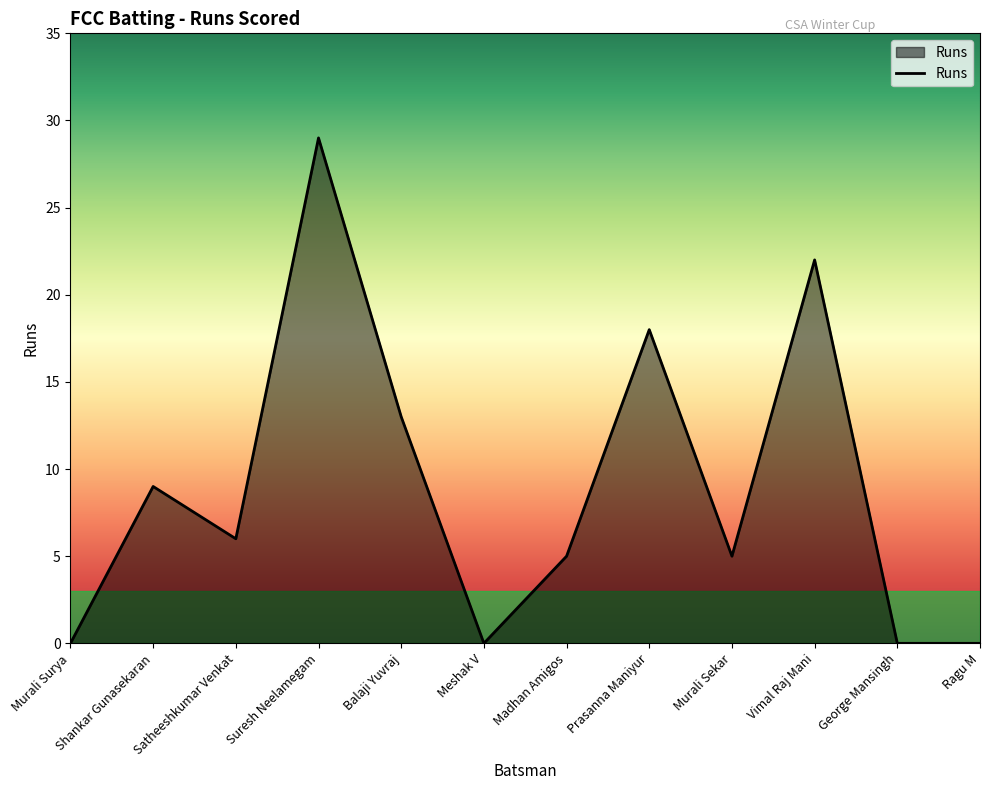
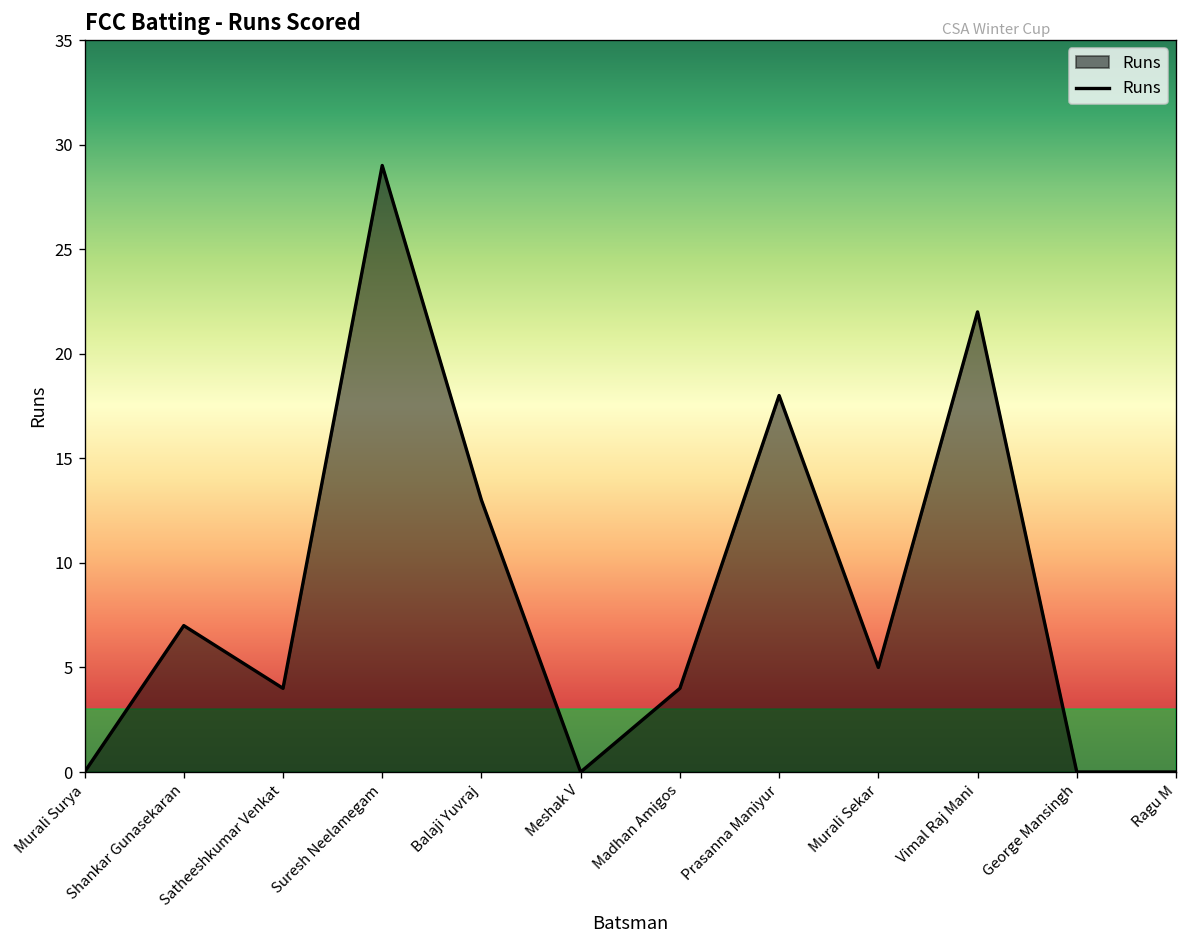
  {
-   "Shankar Gunasekaran": 9,
-   "Satheeshkumar Venkat": 6,
+   "Shankar Gunasekaran": 7,
+   "Satheeshkumar Venkat": 4,
    "Suresh Neelamegam": 29,
    "Balaji Yuvraj": 13,
-   "Madhan Amigos": 5,
+   "Madhan Amigos": 4,
    "Prasanna Maniyur": 18,
    "Murali Sekar": 5,
    "Vimal Raj Mani": 22
  }
